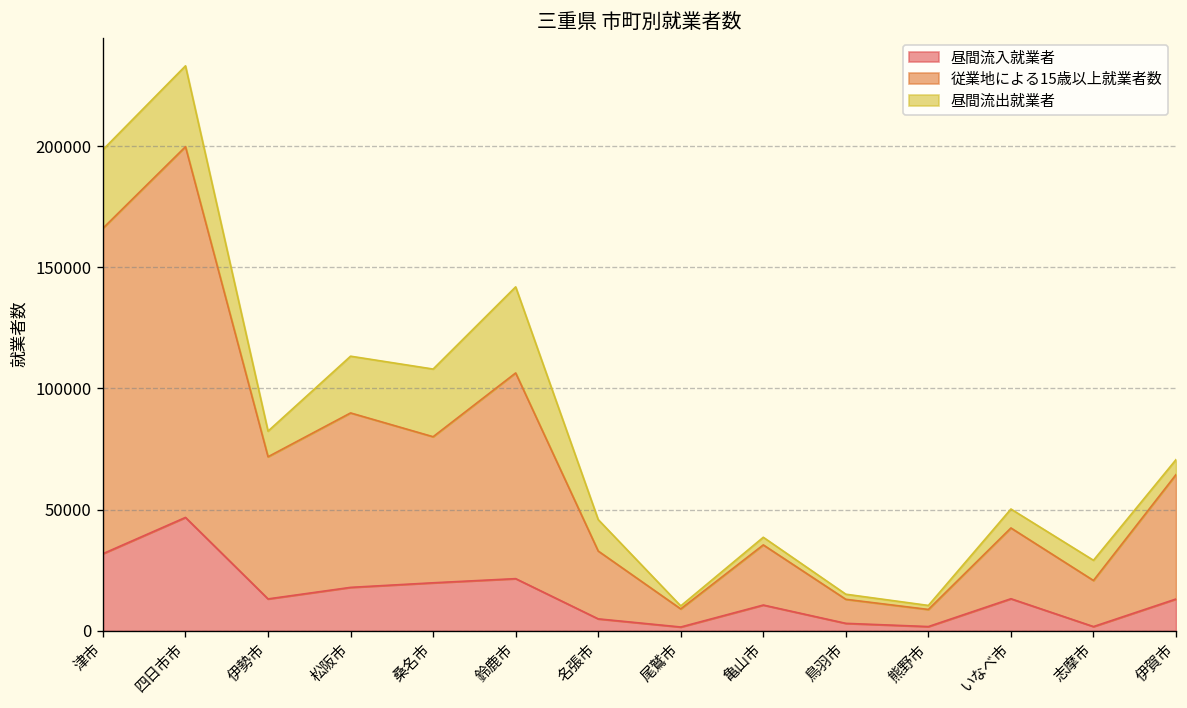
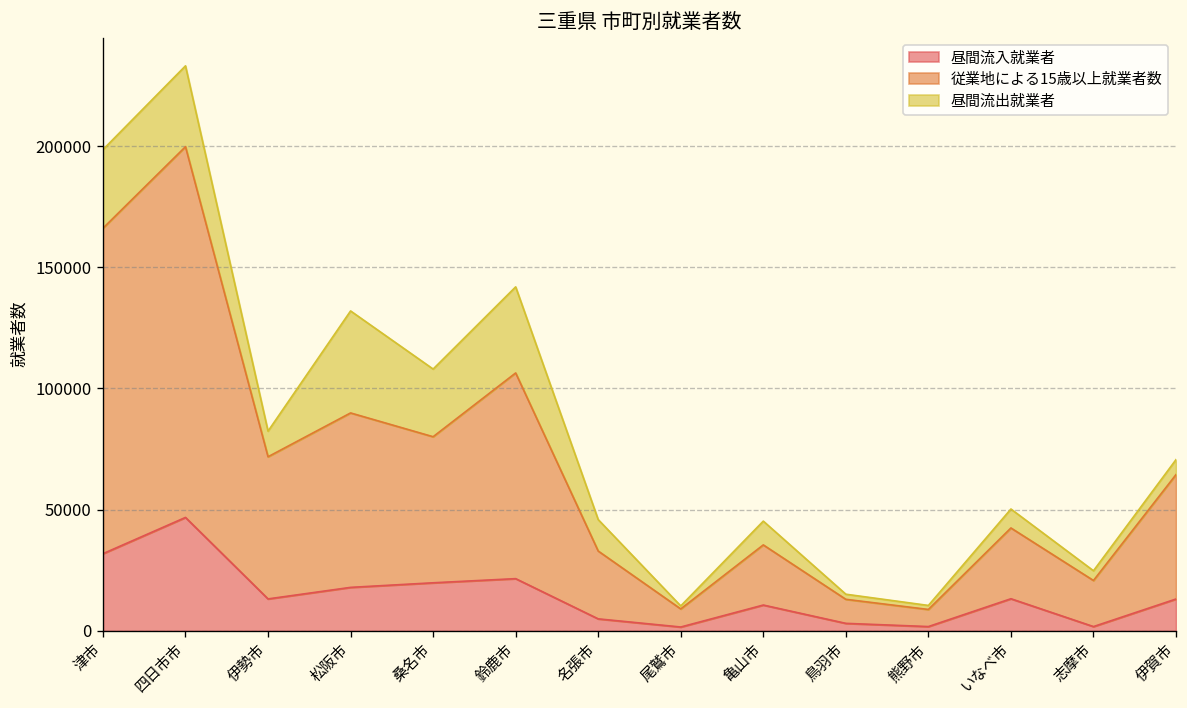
  {
    "昼間流出就業者": {
      "津市": 32000,
      "四日市市": 33000,
      "伊勢市": 11000,
-     "松阪市": 23000,
+     "松阪市": 42000,
      "桑名市": 28000,
      "鈴鹿市": 36000,
      "名張市": 13000,
-     "亀山市": 3000,
+     "亀山市": 10000,
      "鳥羽市": 2000,
      "熊野市": 2000,
      "いなべ市": 8000,
-     "志摩市": 8000,
+     "志摩市": 4000,
      "伊賀市": 6000
    }
  }
